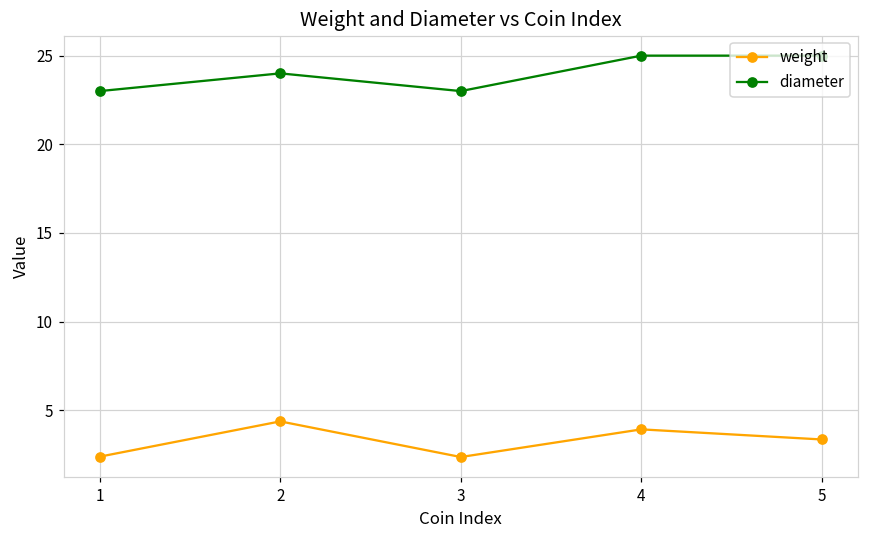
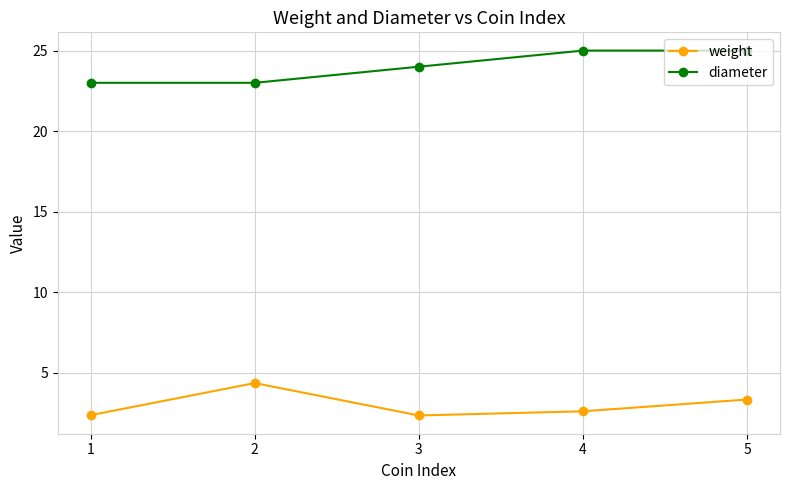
  {
    "weight": {
      "1": 2.4,
      "2": 4.4,
      "3": 2.4,
-     "4": 3.9,
+     "4": 2.6,
      "5": 3.4
    },
    "diameter": {
      "1": 23,
-     "2": 24,
-     "3": 23,
+     "2": 23,
+     "3": 24,
      "4": 25
    }
  }
